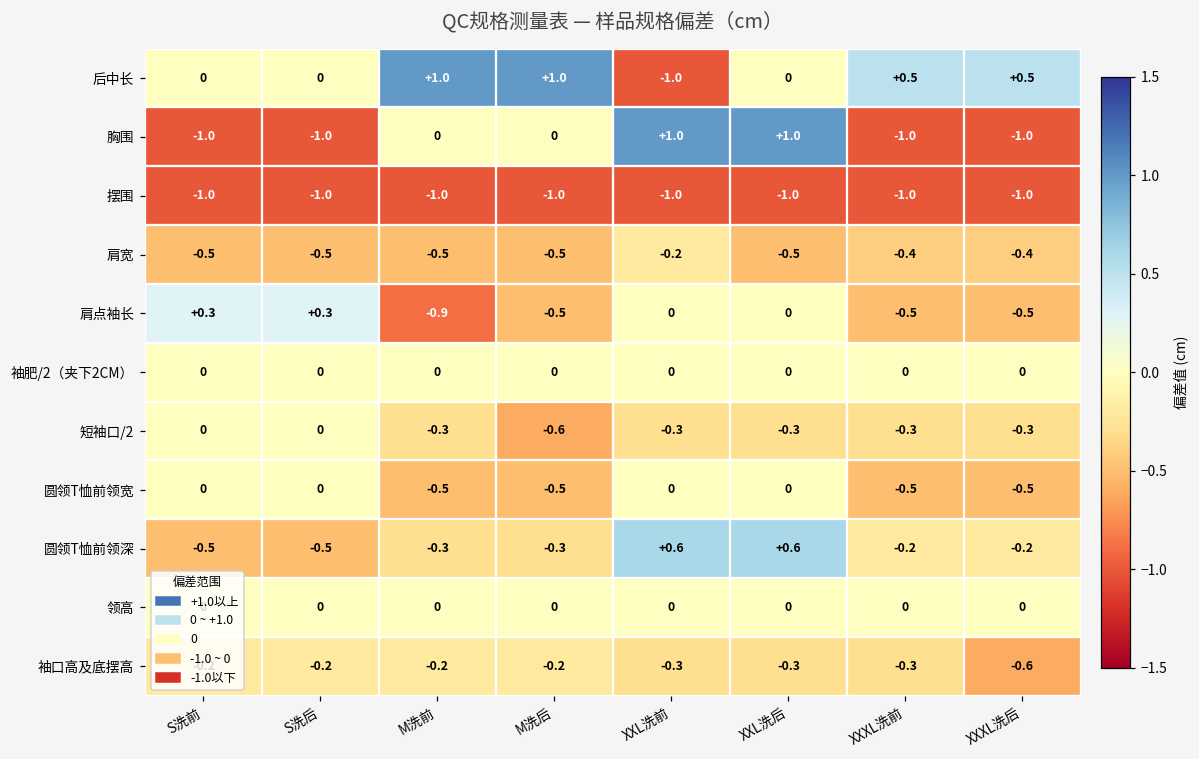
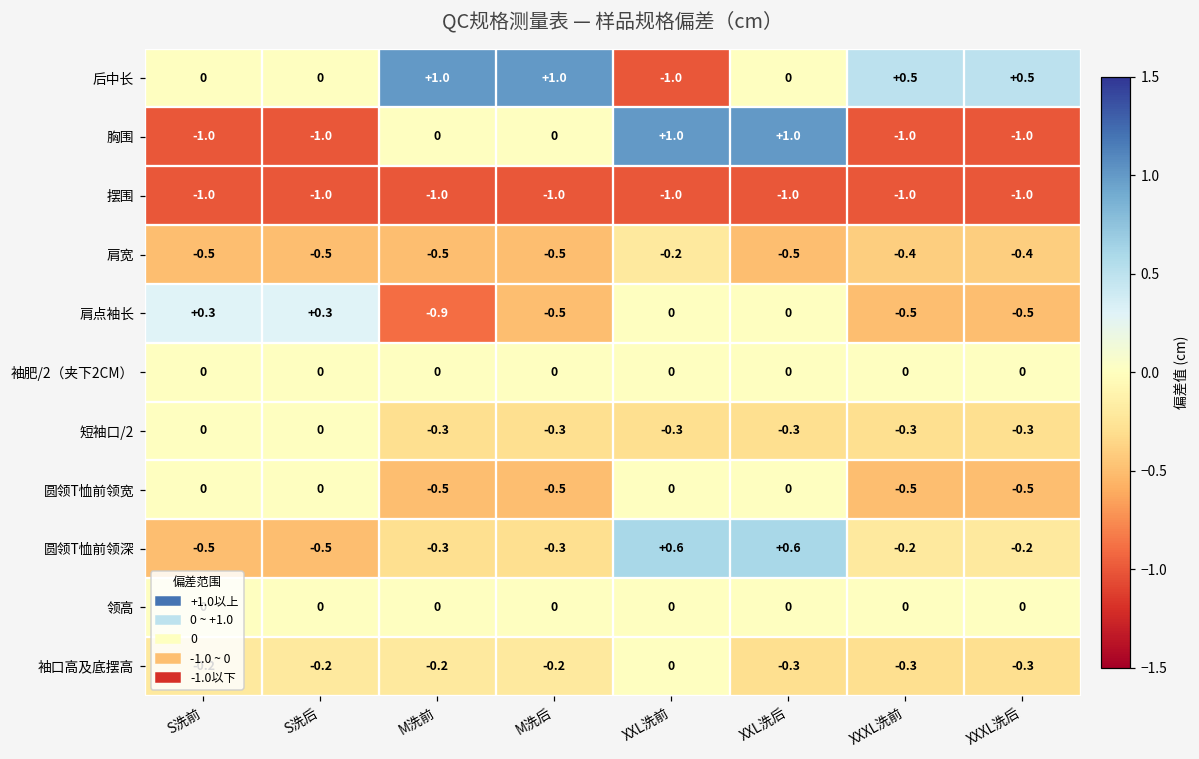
  {
    "后中长": {
      "S洗前": "0",
      "S洗后": "0",
      "M洗前": "+1.0",
      "M洗后": "+1.0",
      "XXL洗前": "-1.0",
      "XXL洗后": "0",
      "XXXL洗前": "+0.5",
      "XXXL洗后": "+0.5"
    },
    "胸围": {
      "S洗前": "-1.0",
      "S洗后": "-1.0",
      "M洗前": "0",
      "M洗后": "0",
      "XXL洗前": "+1.0",
      "XXL洗后": "+1.0",
      "XXXL洗前": "-1.0",
      "XXXL洗后": "-1.0"
    },
    "摆围": {
      "S洗前": "-1.0",
      "S洗后": "-1.0",
      "M洗前": "-1.0",
      "M洗后": "-1.0",
      "XXL洗前": "-1.0",
      "XXL洗后": "-1.0",
      "XXXL洗前": "-1.0",
      "XXXL洗后": "-1.0"
    },
    "肩宽": {
      "S洗前": "-0.5",
      "S洗后": "-0.5",
      "M洗前": "-0.5",
      "M洗后": "-0.5",
      "XXL洗前": "-0.2",
      "XXL洗后": "-0.5",
      "XXXL洗前": "-0.4",
      "XXXL洗后": "-0.4"
    },
    "肩点袖长": {
      "S洗前": "+0.3",
      "S洗后": "+0.3",
      "M洗前": "-0.9",
      "M洗后": "-0.5",
      "XXL洗前": "0",
      "XXL洗后": "0",
      "XXXL洗前": "-0.5",
      "XXXL洗后": "-0.5"
    },
    "袖肥/2（夹下2CM）": {
      "S洗前": "0",
      "S洗后": "0",
      "M洗前": "0",
      "M洗后": "0",
      "XXL洗前": "0",
      "XXL洗后": "0",
      "XXXL洗前": "0",
      "XXXL洗后": "0"
    },
    "短袖口/2": {
      "S洗前": "0",
      "S洗后": "0",
      "M洗前": "-0.3",
-     "M洗后": "-0.6",
+     "M洗后": "-0.3",
      "XXL洗前": "-0.3",
      "XXL洗后": "-0.3",
      "XXXL洗前": "-0.3",
      "XXXL洗后": "-0.3"
    },
    "圆领T恤前领宽": {
      "S洗前": "0",
      "S洗后": "0",
      "M洗前": "-0.5",
      "M洗后": "-0.5",
      "XXL洗前": "0",
      "XXL洗后": "0",
      "XXXL洗前": "-0.5",
      "XXXL洗后": "-0.5"
    },
    "圆领T恤前领深": {
      "S洗前": "-0.5",
      "S洗后": "-0.5",
      "M洗前": "-0.3",
      "M洗后": "-0.3",
      "XXL洗前": "+0.6",
      "XXL洗后": "+0.6",
      "XXXL洗前": "-0.2",
      "XXXL洗后": "-0.2"
    },
    "领高": {
      "S洗后": "0",
      "M洗前": "0",
      "M洗后": "0",
      "XXL洗前": "0",
      "XXL洗后": "0",
      "XXXL洗前": "0",
      "XXXL洗后": "0"
    },
    "袖口高及底摆高": {
      "S洗后": "-0.2",
      "M洗前": "-0.2",
      "M洗后": "-0.2",
-     "XXL洗前": "-0.3",
+     "XXL洗前": "0",
      "XXL洗后": "-0.3",
      "XXXL洗前": "-0.3",
-     "XXXL洗后": "-0.6"
+     "XXXL洗后": "-0.3"
    }
  }
